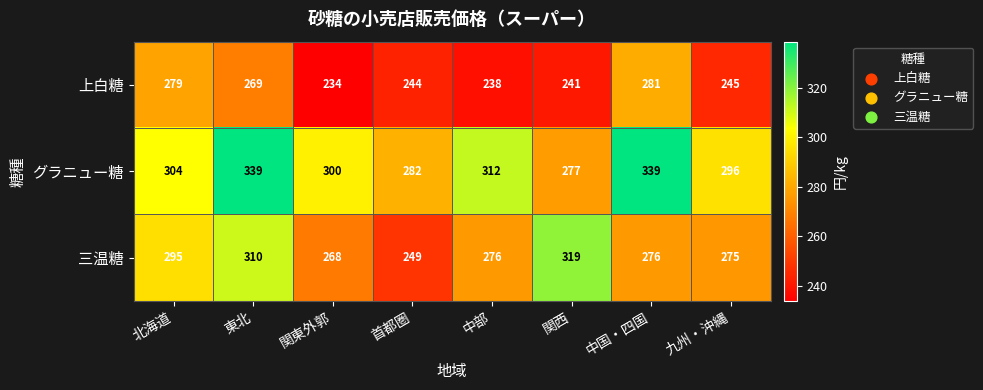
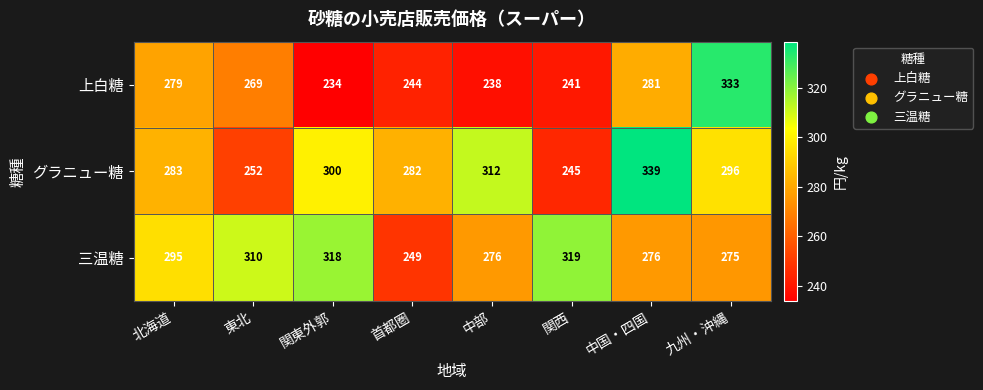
  {
    "上白糖": {
      "北海道": 279,
      "東北": 269,
      "関東外郭": 234,
      "首都圏": 244,
      "中部": 238,
      "関西": 241,
      "中国・四国": 281,
-     "九州・沖縄": 245
+     "九州・沖縄": 333
    },
    "グラニュー糖": {
-     "北海道": 304,
-     "東北": 339,
+     "北海道": 283,
+     "東北": 252,
      "関東外郭": 300,
      "首都圏": 282,
      "中部": 312,
-     "関西": 277,
+     "関西": 245,
      "中国・四国": 339,
      "九州・沖縄": 296
    },
    "三温糖": {
      "北海道": 295,
      "東北": 310,
-     "関東外郭": 268,
+     "関東外郭": 318,
      "首都圏": 249,
      "中部": 276,
      "関西": 319,
      "中国・四国": 276,
      "九州・沖縄": 275
    }
  }
